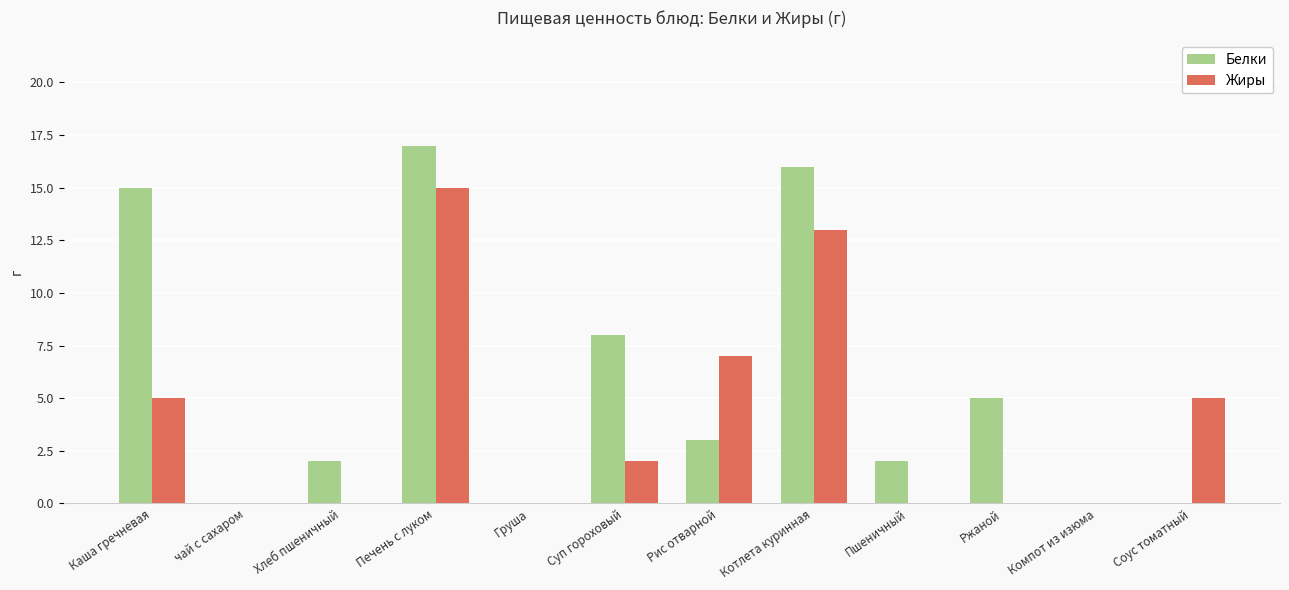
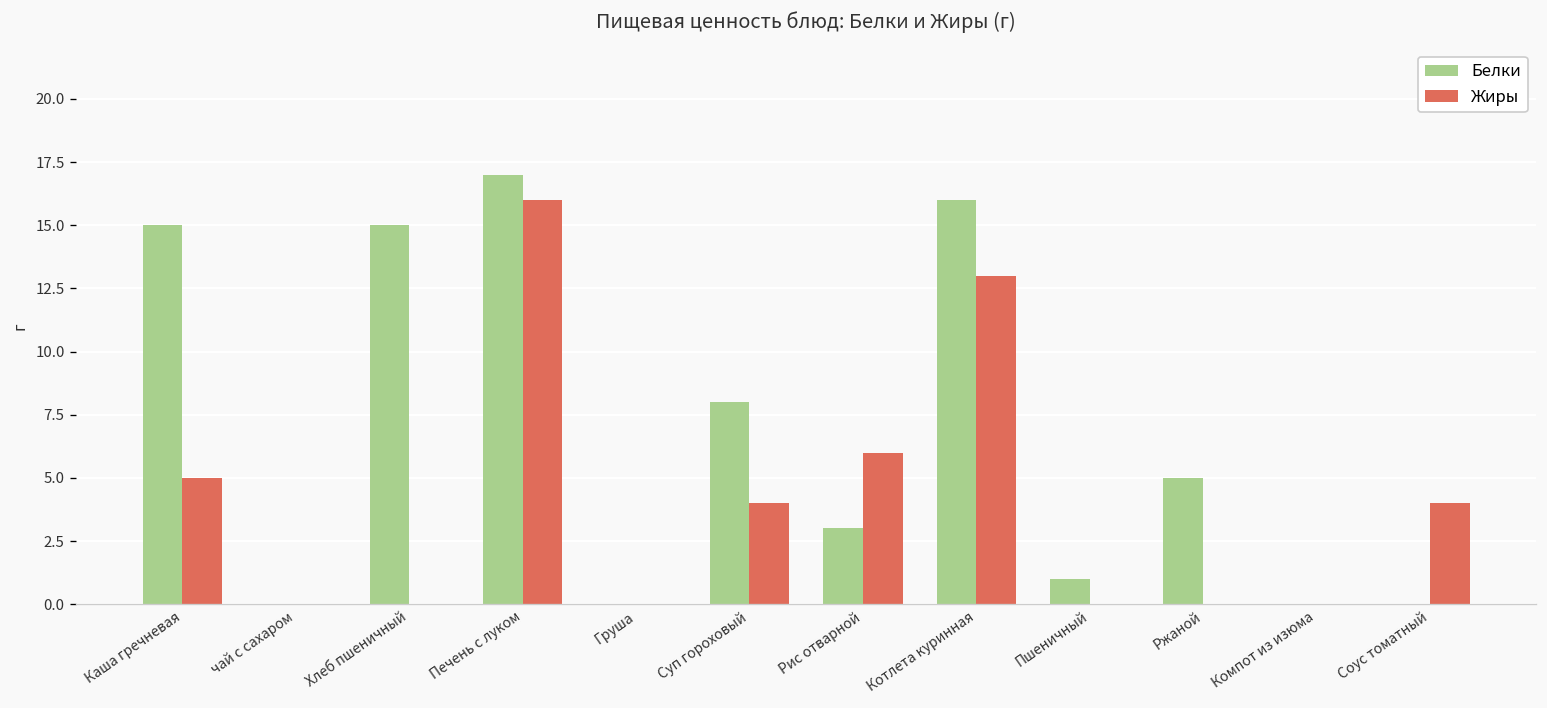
  {
    "Белки": {
      "Каша гречневая": 15,
      "чай с сахаром": 0,
-     "Хлеб пшеничный": 2,
+     "Хлеб пшеничный": 15,
      "Печень с луком": 17,
      "Груша": 0,
      "Суп гороховый": 8,
      "Рис отварной": 3,
      "Котлета куринная": 16,
-     "Пшеничный": 2,
+     "Пшеничный": 1,
      "Ржаной": 5,
      "Компот из изюма": 0,
      "Соус томатный": 0
    },
    "Жиры": {
      "Каша гречневая": 5,
      "чай с сахаром": 0,
      "Хлеб пшеничный": 0,
-     "Печень с луком": 15,
+     "Печень с луком": 16,
      "Груша": 0,
-     "Суп гороховый": 2,
-     "Рис отварной": 7,
+     "Суп гороховый": 4,
+     "Рис отварной": 6,
      "Котлета куринная": 13,
      "Пшеничный": 0,
      "Ржаной": 0,
      "Компот из изюма": 0,
-     "Соус томатный": 5
+     "Соус томатный": 4
    }
  }
